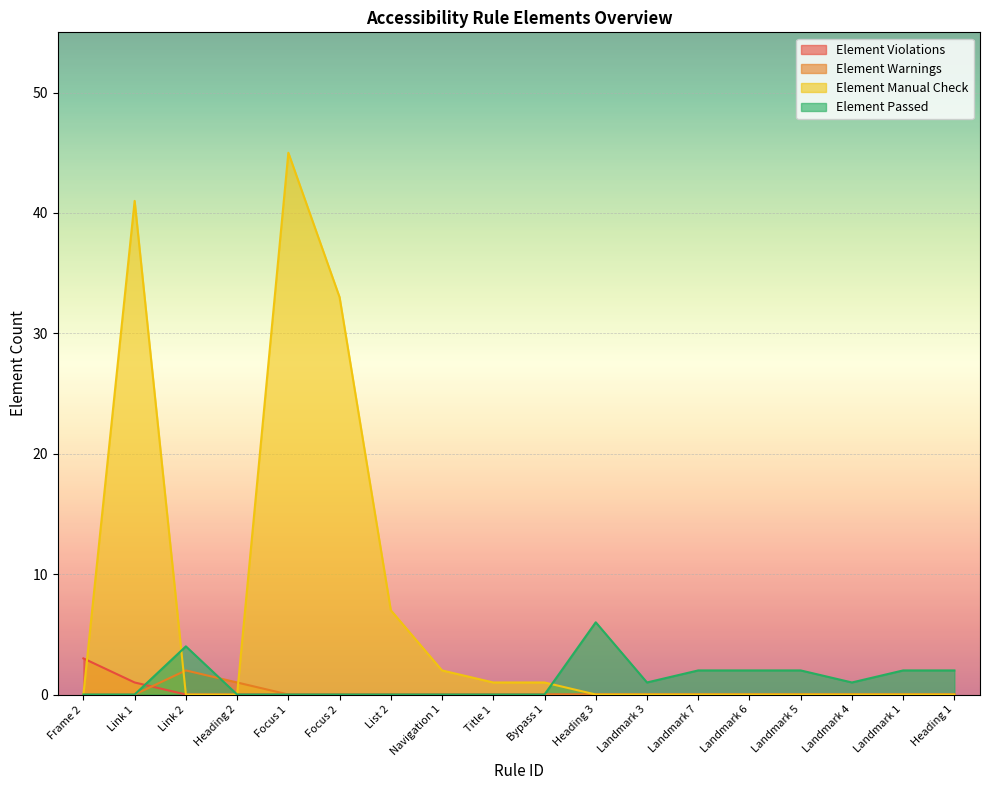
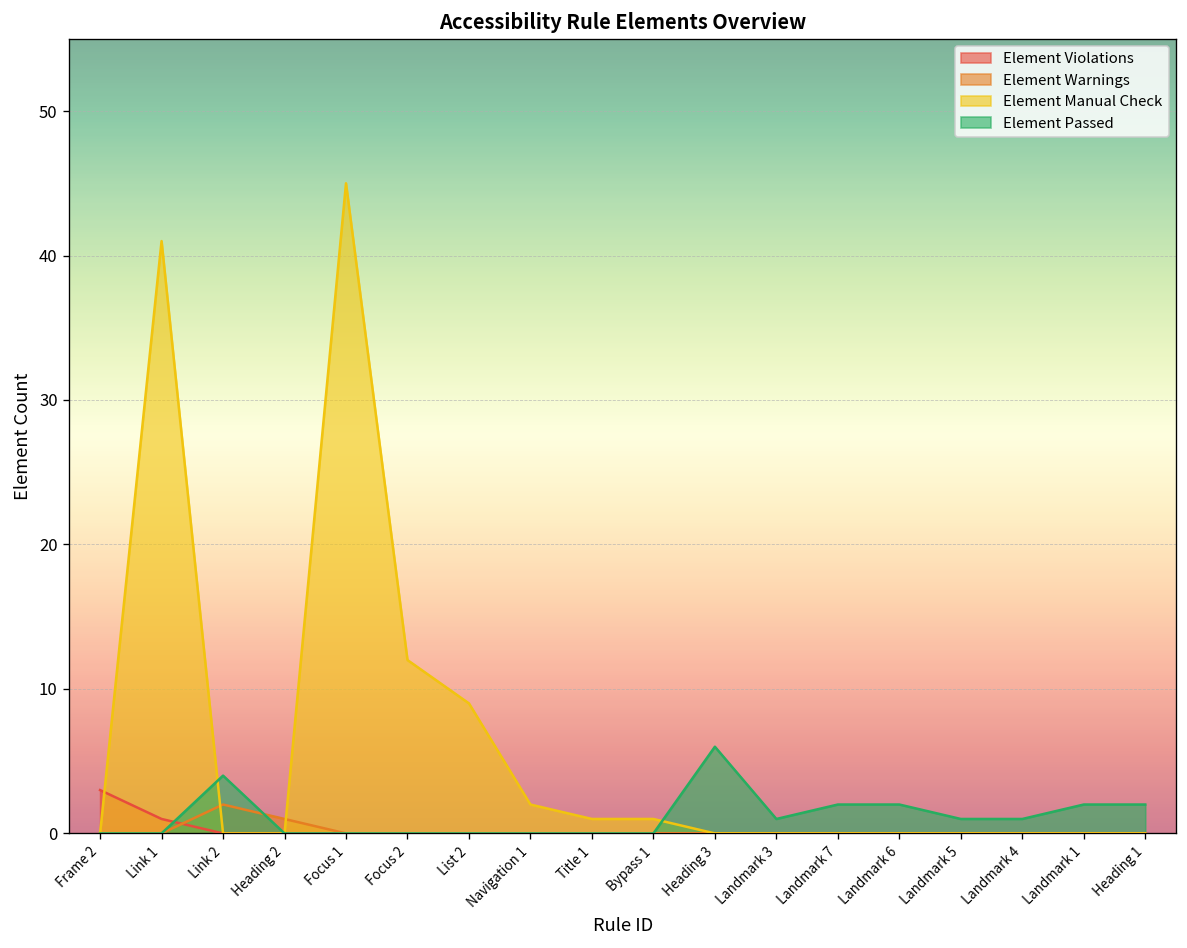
  {
    "Element Manual Check": {
      "Link 1": 41,
      "Focus 1": 45,
-     "Focus 2": 33,
-     "List 2": 7,
+     "Focus 2": 12,
+     "List 2": 9,
      "Navigation 1": 2,
      "Title 1": 1,
      "Bypass 1": 1
    },
    "Element Passed": {
      "Link 2": 4,
      "Heading 3": 6,
      "Landmark 3": 1,
      "Landmark 7": 2,
      "Landmark 6": 2,
-     "Landmark 5": 2,
+     "Landmark 5": 1,
      "Landmark 4": 1,
      "Landmark 1": 2,
      "Heading 1": 2
    }
  }
